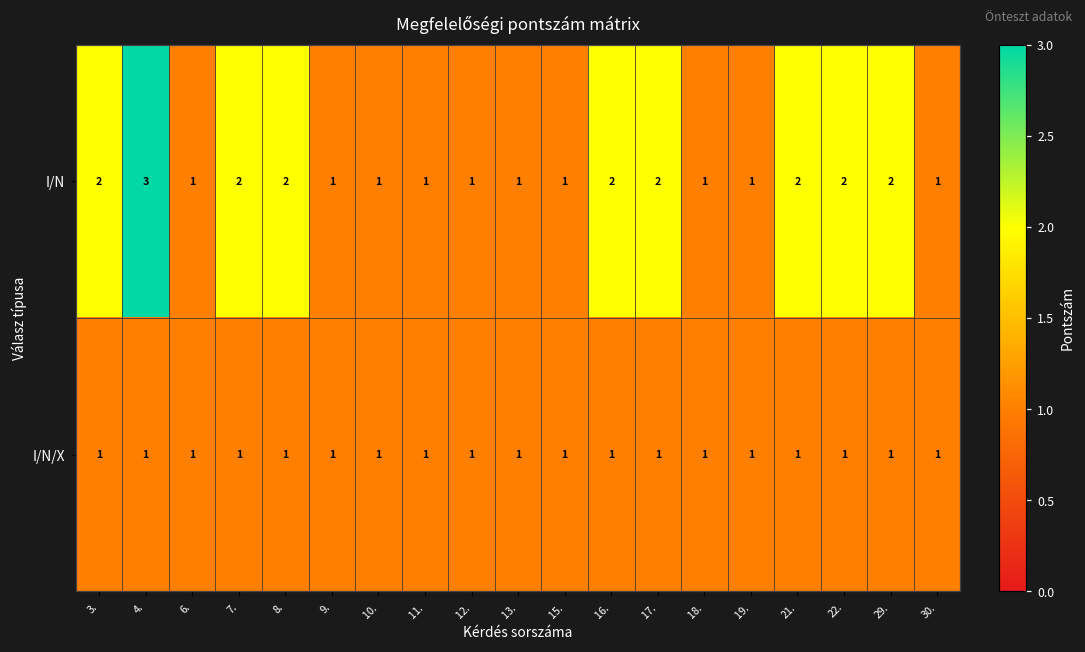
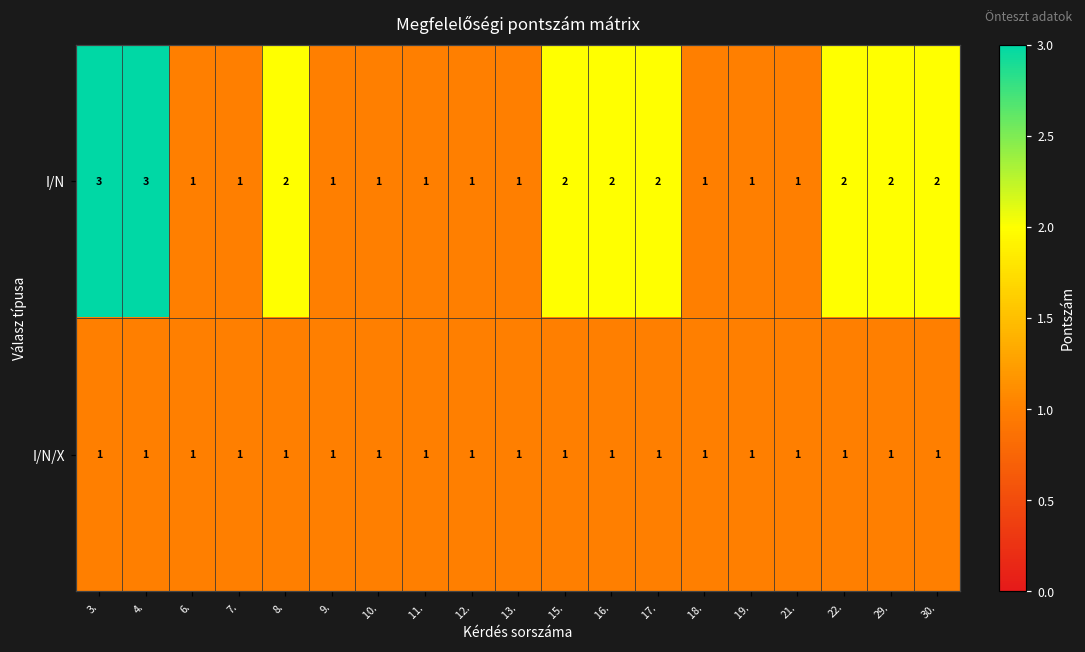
  {
    "I/N": {
-     "3.": 2,
+     "3.": 3,
      "4.": 3,
      "6.": 1,
-     "7.": 2,
+     "7.": 1,
      "8.": 2,
      "9.": 1,
      "10.": 1,
      "11.": 1,
      "12.": 1,
      "13.": 1,
-     "15.": 1,
+     "15.": 2,
      "16.": 2,
      "17.": 2,
      "18.": 1,
      "19.": 1,
-     "21.": 2,
+     "21.": 1,
      "22.": 2,
      "29.": 2,
-     "30.": 1
+     "30.": 2
    },
    "I/N/X": {
      "3.": 1,
      "4.": 1,
      "6.": 1,
      "7.": 1,
      "8.": 1,
      "9.": 1,
      "10.": 1,
      "11.": 1,
      "12.": 1,
      "13.": 1,
      "15.": 1,
      "16.": 1,
      "17.": 1,
      "18.": 1,
      "19.": 1,
      "21.": 1,
      "22.": 1,
      "29.": 1,
      "30.": 1
    }
  }
